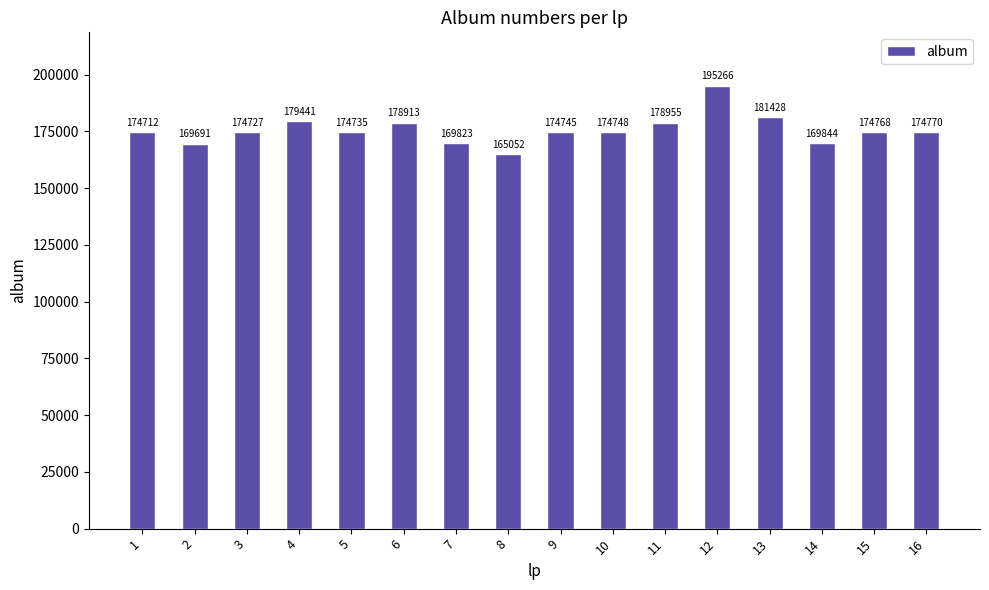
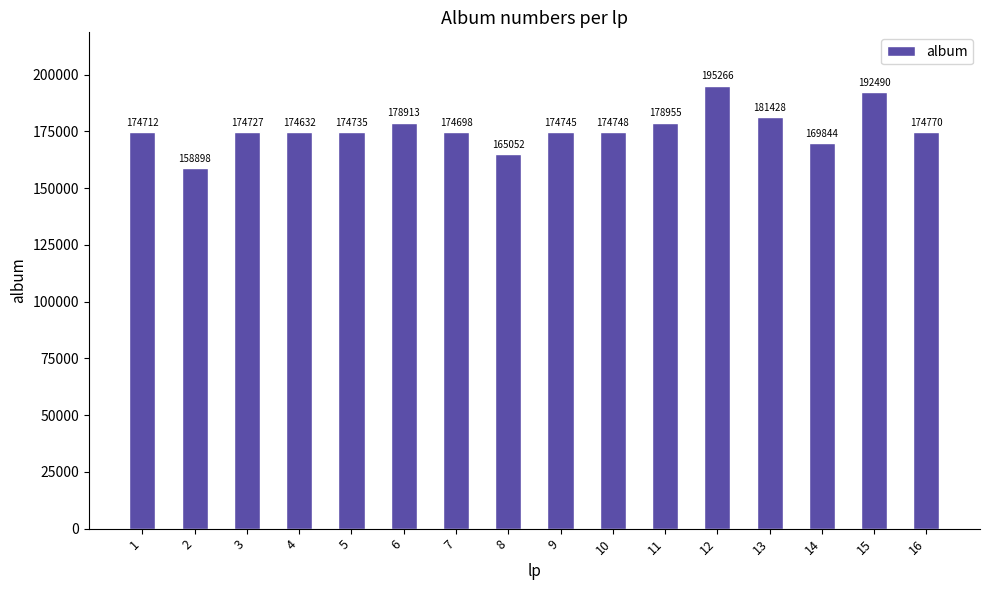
  {
    "1": 174712,
-   "2": 169691,
+   "2": 158898,
    "3": 174727,
-   "4": 179441,
+   "4": 174632,
    "5": 174735,
    "6": 178913,
-   "7": 169823,
+   "7": 174698,
    "8": 165052,
    "9": 174745,
    "10": 174748,
    "11": 178955,
    "12": 195266,
    "13": 181428,
    "14": 169844,
-   "15": 174768,
+   "15": 192490,
    "16": 174770
  }
